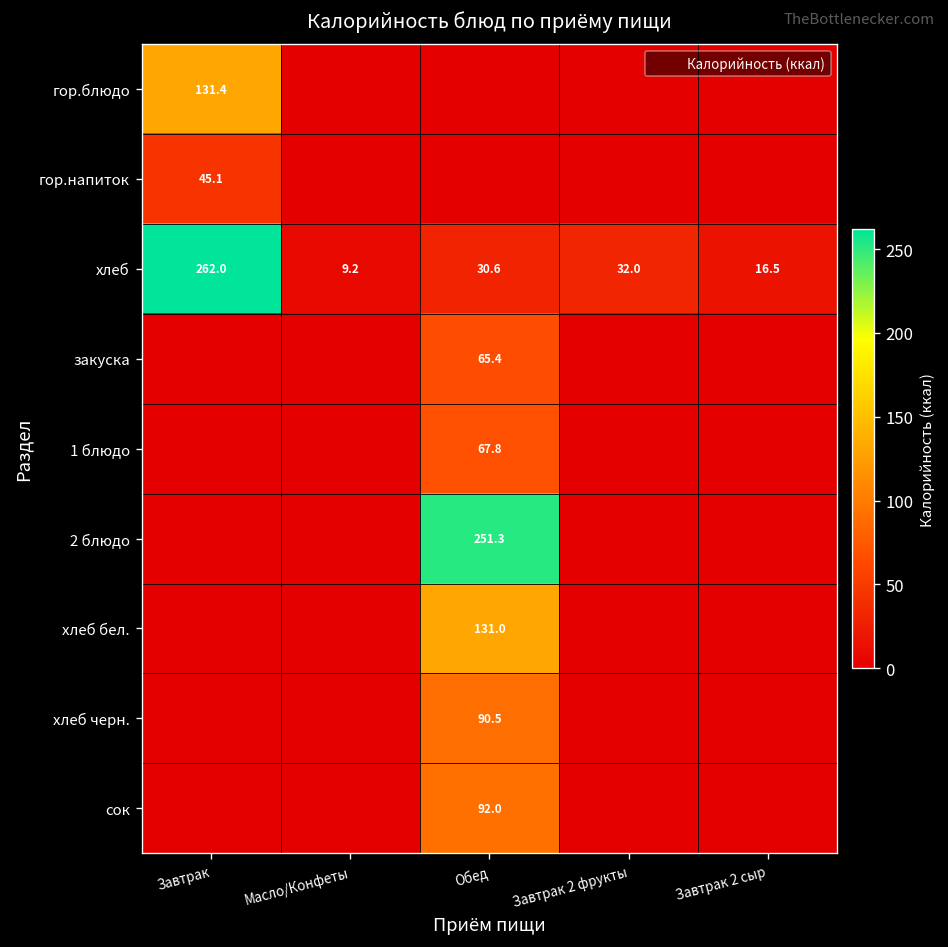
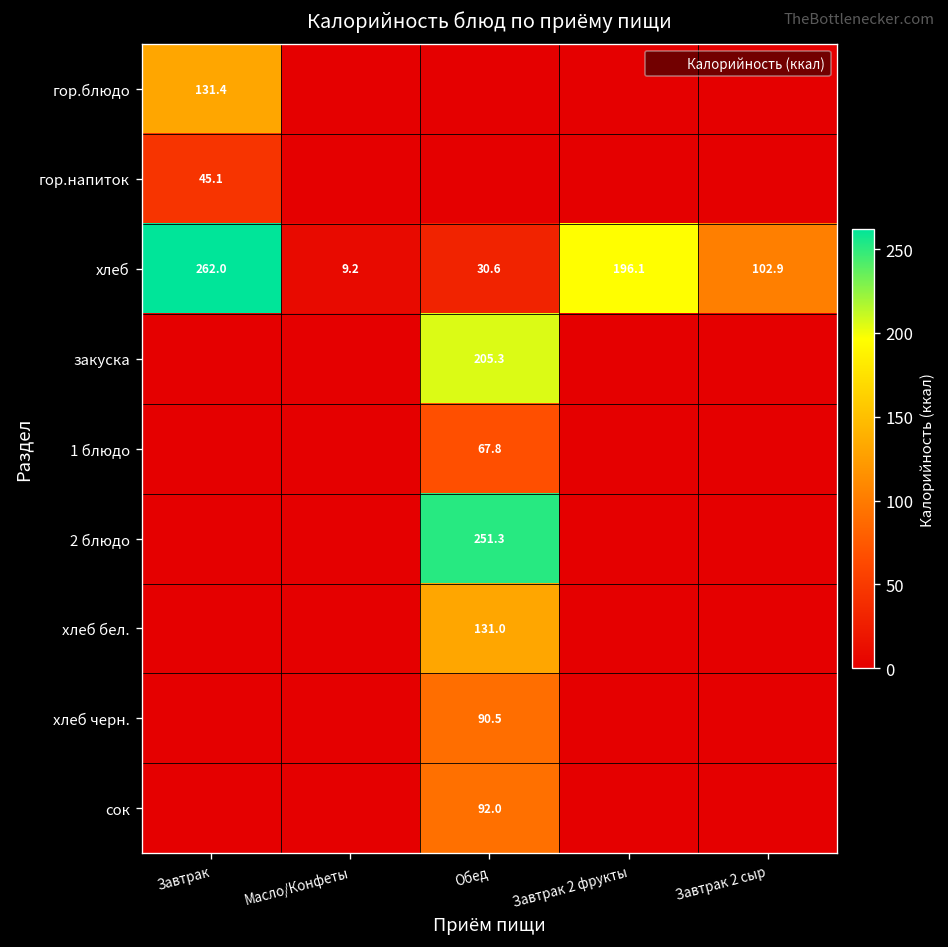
  {
    "гор.блюдо": {
      "Завтрак": 131.4
    },
    "гор.напиток": {
      "Завтрак": 45.1
    },
    "хлеб": {
      "Завтрак": 262.0,
      "Масло/Конфеты": 9.2,
      "Обед": 30.6,
-     "Завтрак 2 фрукты": 32.0,
-     "Завтрак 2 сыр": 16.5
+     "Завтрак 2 фрукты": 196.1,
+     "Завтрак 2 сыр": 102.9
    },
    "закуска": {
-     "Обед": 65.4
+     "Обед": 205.3
    },
    "1 блюдо": {
      "Обед": 67.8
    },
    "2 блюдо": {
      "Обед": 251.3
    },
    "хлеб бел.": {
      "Обед": 131.0
    },
    "хлеб черн.": {
      "Обед": 90.5
    },
    "сок": {
      "Обед": 92.0
    }
  }
